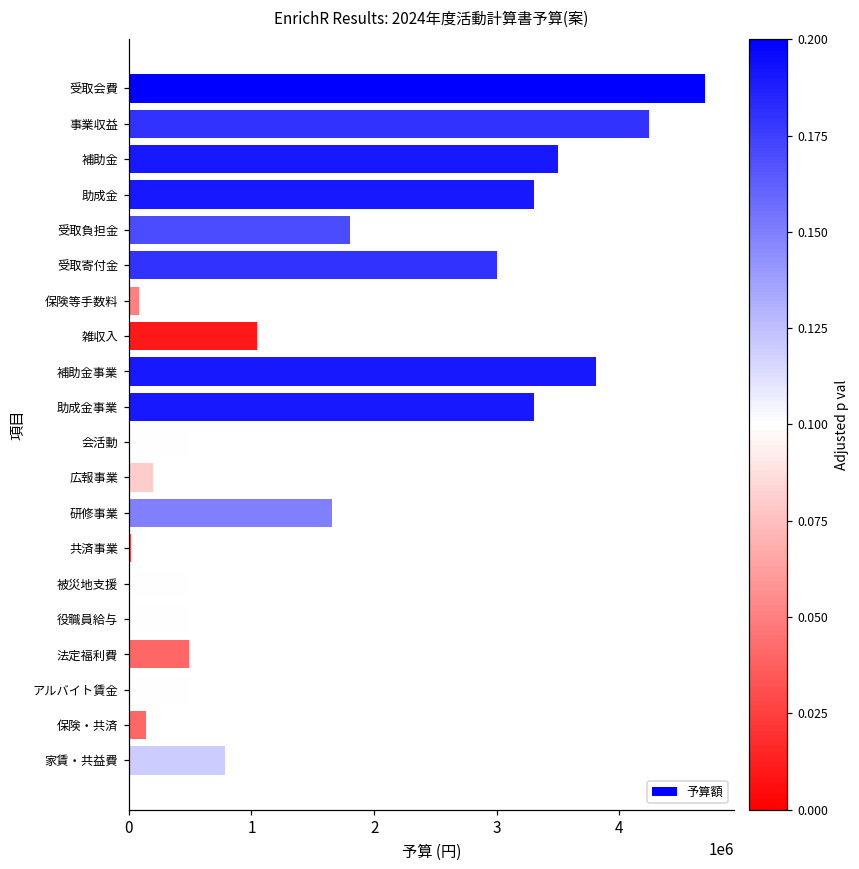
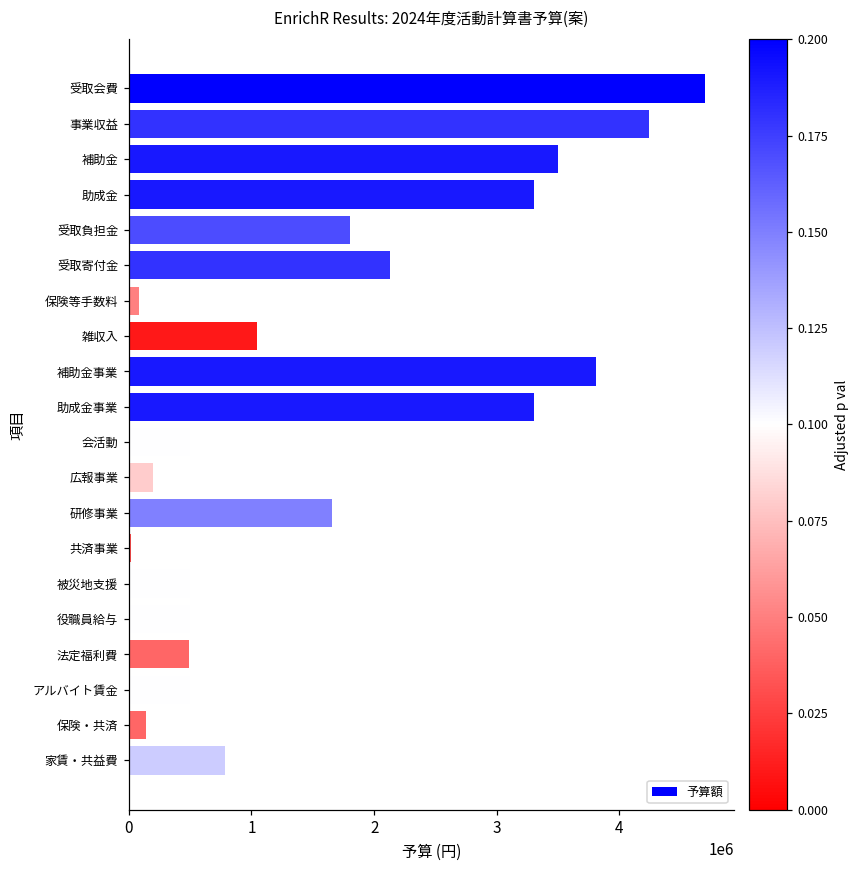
  {
    "受取会費": 4700000,
    "事業収益": 4240000,
    "補助金": 3500000,
    "助成金": 3300000,
    "受取負担金": 1800000,
-   "受取寄付金": 3000000,
+   "受取寄付金": 2130000,
    "保険等手数料": 80000,
    "雑収入": 1040000,
    "補助金事業": 3810000,
    "助成金事業": 3300000,
    "会活動": 500000,
    "広報事業": 200000,
    "研修事業": 1660000,
    "被災地支援": 500000,
    "役職員給与": 500000,
    "法定福利費": 490000,
    "アルバイト賃金": 500000,
    "保険・共済": 140000,
    "家賃・共益費": 780000
  }
